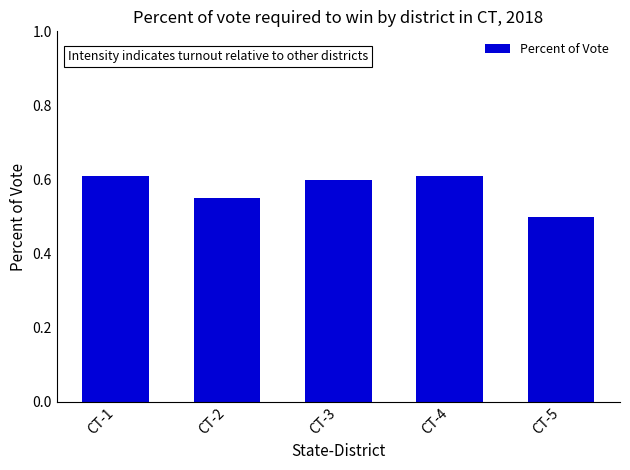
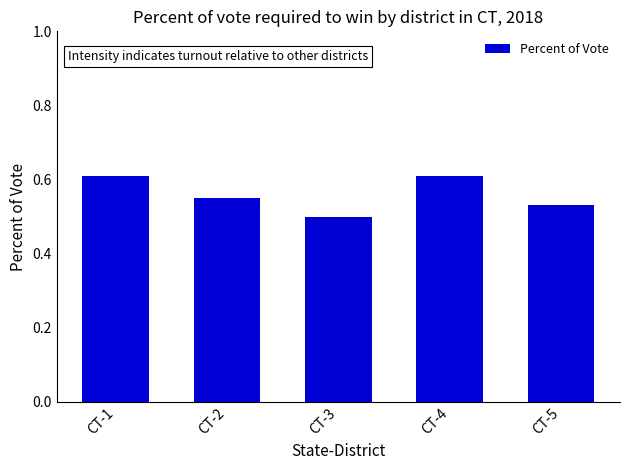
  {
    "CT-1": 0.61,
    "CT-2": 0.55,
-   "CT-3": 0.6,
+   "CT-3": 0.5,
    "CT-4": 0.61,
-   "CT-5": 0.50
+   "CT-5": 0.53
  }
